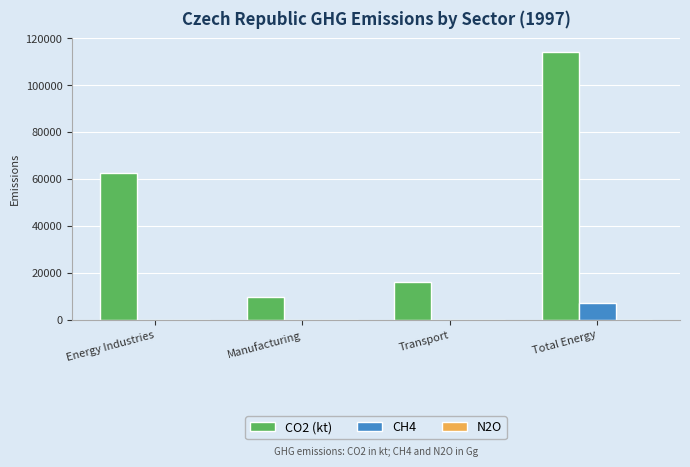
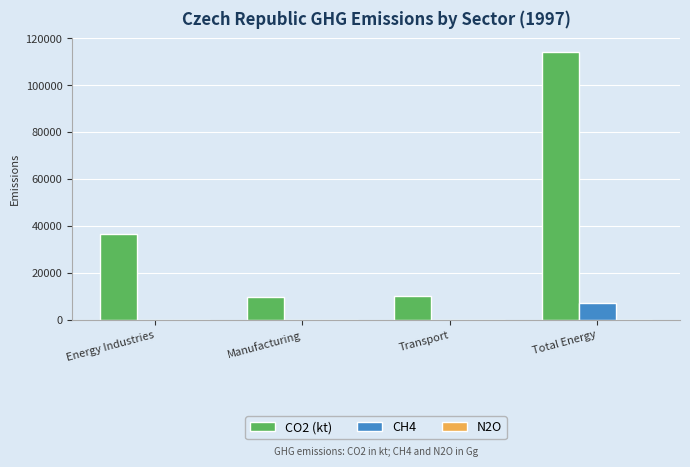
  {
    "CO2 (kt)": {
-     "Energy Industries": 63000,
+     "Energy Industries": 37000,
      "Manufacturing": 10000,
-     "Transport": 16000,
+     "Transport": 10000,
      "Total Energy": 114000
    },
    "CH4": {
      "Total Energy": 7000
    }
  }
